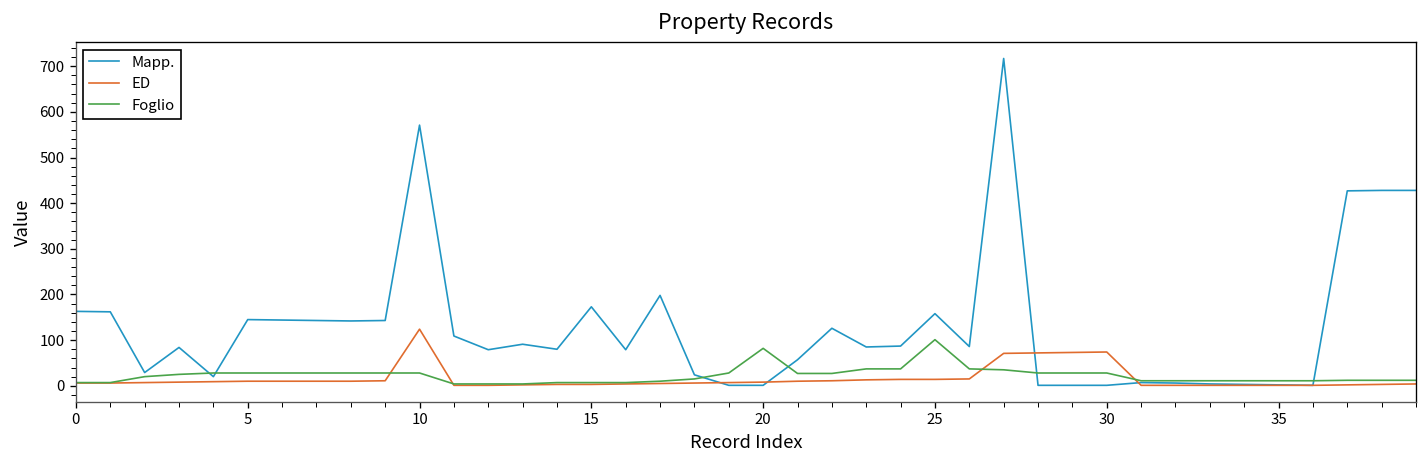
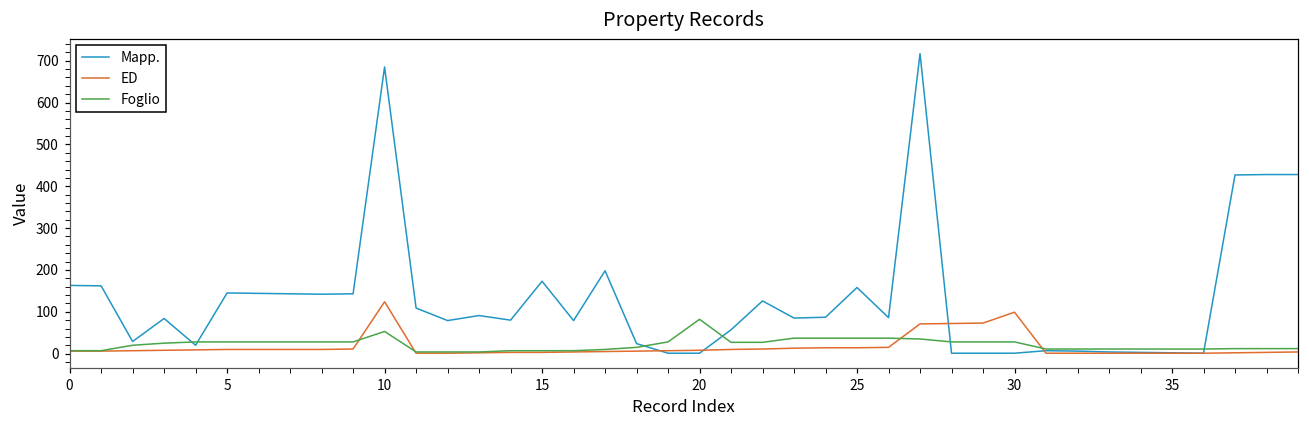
  {
    "Mapp.": {
      "0": 160,
      "5": 150,
-     "10": 570,
+     "10": 690,
      "15": 170,
      "20": 0,
      "25": 160,
      "30": 0
    },
    "ED": {
      "5": 10,
      "10": 120,
      "20": 10,
      "25": 10,
-     "30": 70
+     "30": 100
    },
    "Foglio": {
      "5": 30,
-     "10": 30,
+     "10": 50,
      "20": 80,
-     "25": 100,
+     "25": 40,
      "30": 30,
      "35": 10
    }
  }
